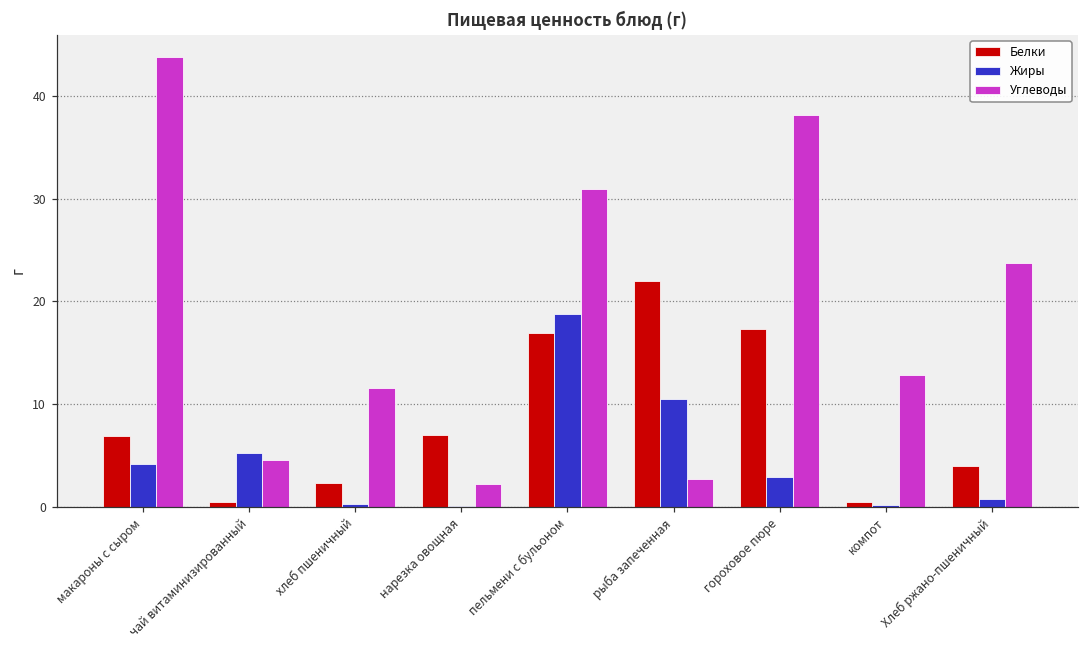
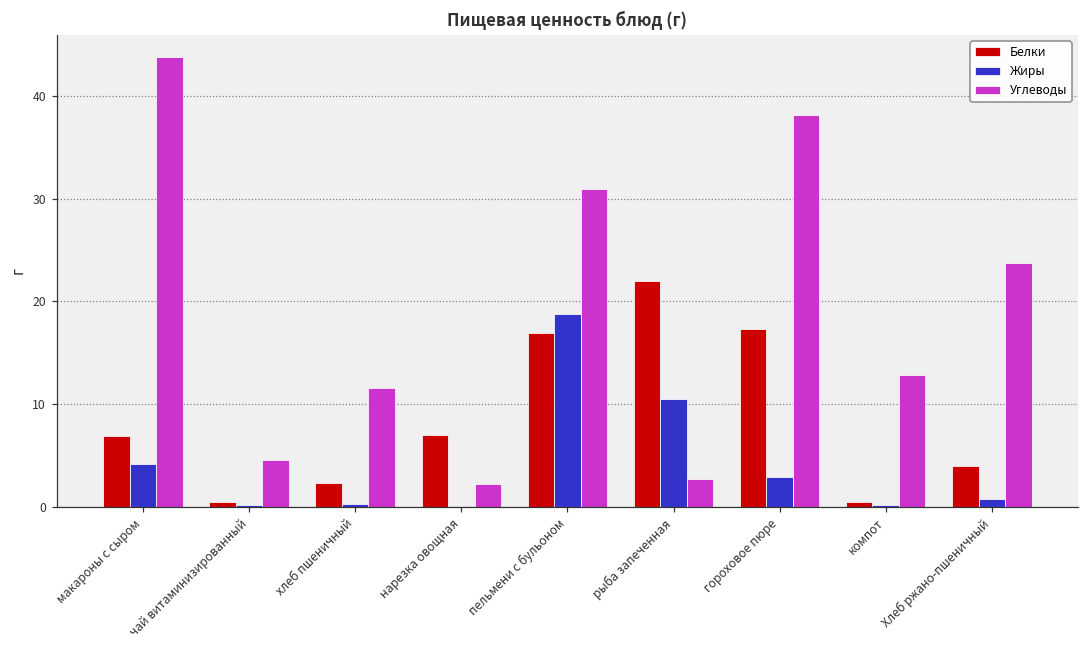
  {
    "Белки": {
      "макароны с сыром": 7,
      "чай витаминизированный": 0,
      "хлеб пшеничный": 2,
      "нарезка овощная": 7,
      "пельмени с бульоном": 17,
      "рыба запеченная": 22,
      "гороховое пюре": 17,
      "компот": 0,
      "Хлеб ржано-пшеничный": 4
    },
    "Жиры": {
      "макароны с сыром": 4,
-     "чай витаминизированный": 5,
+     "чай витаминизированный": 0,
      "пельмени с бульоном": 19,
      "рыба запеченная": 10,
      "гороховое пюре": 3,
      "Хлеб ржано-пшеничный": 1
    },
    "Углеводы": {
      "макароны с сыром": 44,
      "чай витаминизированный": 5,
      "хлеб пшеничный": 12,
      "нарезка овощная": 2,
      "пельмени с бульоном": 31,
      "рыба запеченная": 3,
      "гороховое пюре": 38,
      "компот": 13,
      "Хлеб ржано-пшеничный": 24
    }
  }
